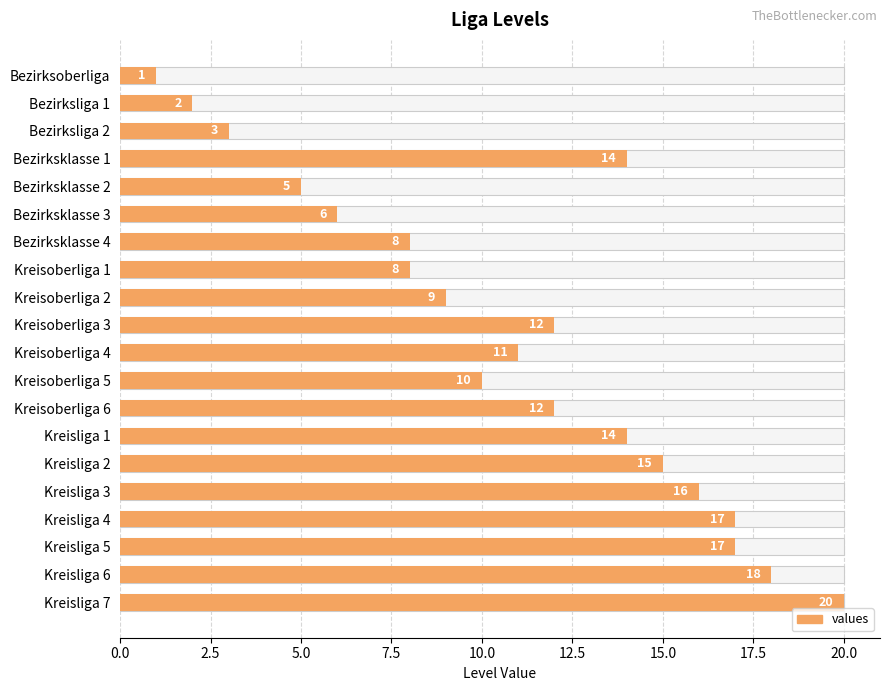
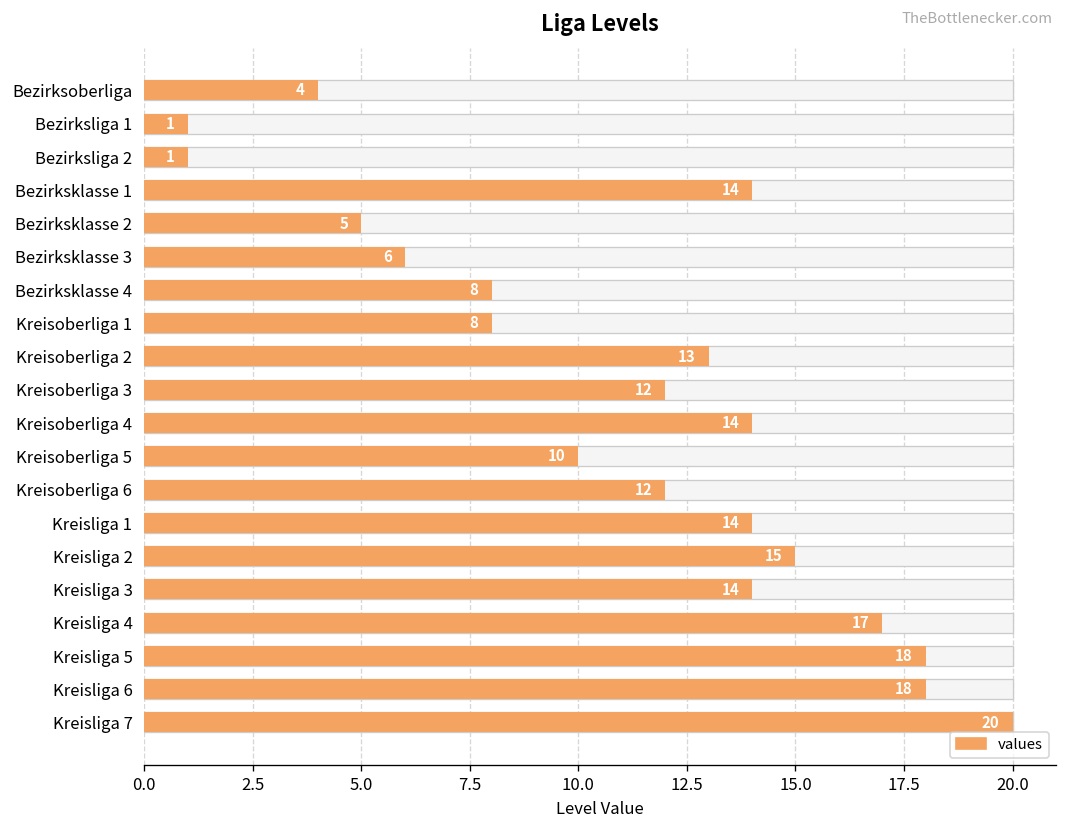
  {
    "values": {
-     "Bezirksoberliga": 1,
-     "Bezirksliga 1": 2,
-     "Bezirksliga 2": 3,
-     "Kreisoberliga 2": 9,
-     "Kreisoberliga 4": 11,
-     "Kreisliga 3": 16,
-     "Kreisliga 5": 17
+     "Bezirksoberliga": 4,
+     "Bezirksliga 1": 1,
+     "Bezirksliga 2": 1,
+     "Kreisoberliga 2": 13,
+     "Kreisoberliga 4": 14,
+     "Kreisliga 3": 14,
+     "Kreisliga 5": 18
    }
  }
